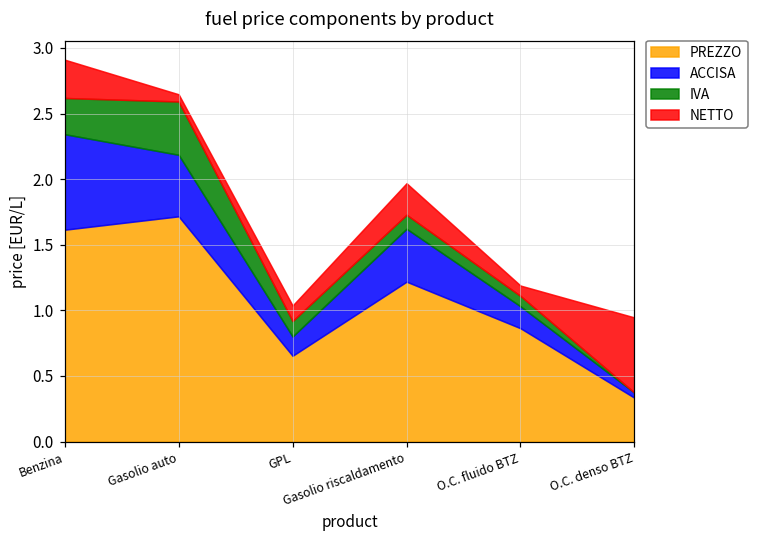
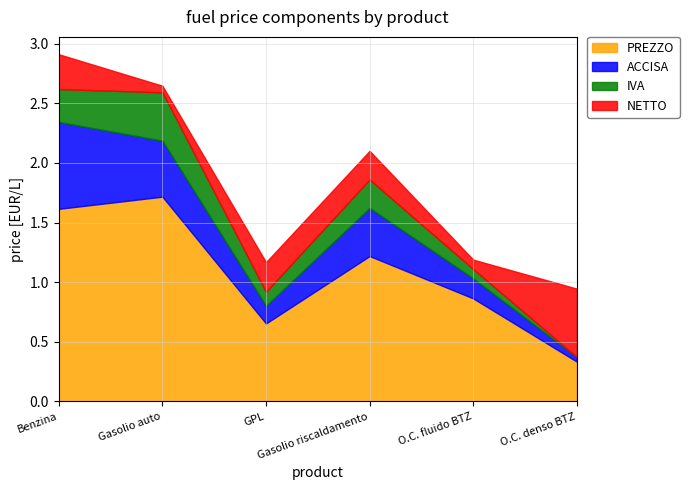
  {
    "PREZZO": {
      "Benzina": 1.62,
      "Gasolio auto": 1.72,
      "GPL": 0.65,
      "Gasolio riscaldamento": 1.22,
      "O.C. fluido BTZ": 0.86,
      "O.C. denso BTZ": 0.33
    },
    "ACCISA": {
      "Benzina": 0.73,
      "Gasolio auto": 0.47,
      "GPL": 0.15,
      "Gasolio riscaldamento": 0.40,
      "O.C. fluido BTZ": 0.17
    },
    "IVA": {
      "Benzina": 0.28,
      "Gasolio auto": 0.41,
      "GPL": 0.12,
-     "Gasolio riscaldamento": 0.11,
+     "Gasolio riscaldamento": 0.24,
      "O.C. fluido BTZ": 0.08
    },
    "NETTO": {
      "Benzina": 0.29,
      "Gasolio auto": 0.06,
-     "GPL": 0.12,
+     "GPL": 0.25,
      "Gasolio riscaldamento": 0.24,
      "O.C. fluido BTZ": 0.08,
      "O.C. denso BTZ": 0.57
    }
  }
